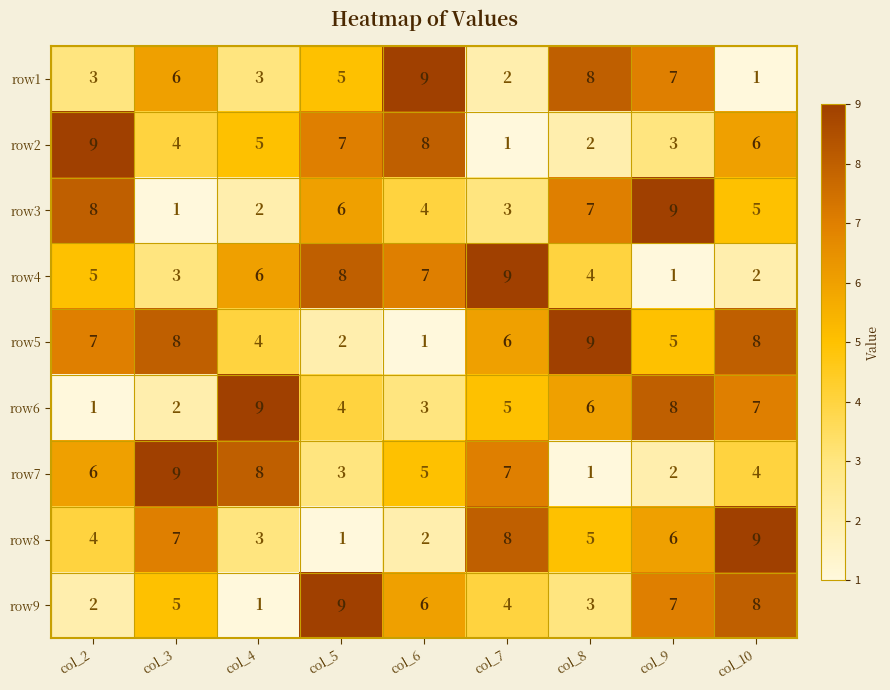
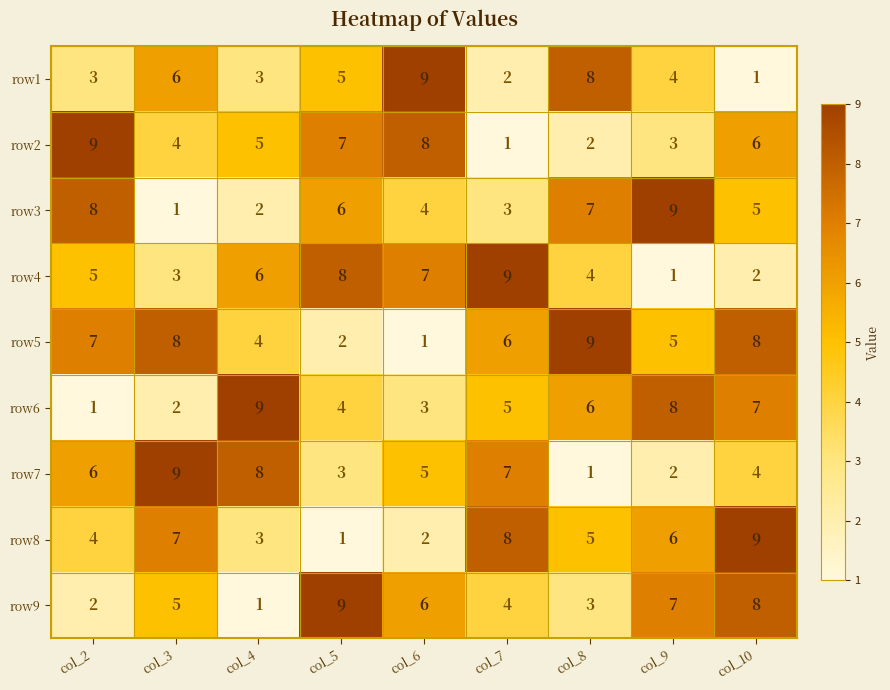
  {
    "row1": {
      "col_2": 3,
      "col_3": 6,
      "col_4": 3,
      "col_5": 5,
      "col_6": 9,
      "col_7": 2,
      "col_8": 8,
-     "col_9": 7,
+     "col_9": 4,
      "col_10": 1
    },
    "row2": {
      "col_2": 9,
      "col_3": 4,
      "col_4": 5,
      "col_5": 7,
      "col_6": 8,
      "col_7": 1,
      "col_8": 2,
      "col_9": 3,
      "col_10": 6
    },
    "row3": {
      "col_2": 8,
      "col_3": 1,
      "col_4": 2,
      "col_5": 6,
      "col_6": 4,
      "col_7": 3,
      "col_8": 7,
      "col_9": 9,
      "col_10": 5
    },
    "row4": {
      "col_2": 5,
      "col_3": 3,
      "col_4": 6,
      "col_5": 8,
      "col_6": 7,
      "col_7": 9,
      "col_8": 4,
      "col_9": 1,
      "col_10": 2
    },
    "row5": {
      "col_2": 7,
      "col_3": 8,
      "col_4": 4,
      "col_5": 2,
      "col_6": 1,
      "col_7": 6,
      "col_8": 9,
      "col_9": 5,
      "col_10": 8
    },
    "row6": {
      "col_2": 1,
      "col_3": 2,
      "col_4": 9,
      "col_5": 4,
      "col_6": 3,
      "col_7": 5,
      "col_8": 6,
      "col_9": 8,
      "col_10": 7
    },
    "row7": {
      "col_2": 6,
      "col_3": 9,
      "col_4": 8,
      "col_5": 3,
      "col_6": 5,
      "col_7": 7,
      "col_8": 1,
      "col_9": 2,
      "col_10": 4
    },
    "row8": {
      "col_2": 4,
      "col_3": 7,
      "col_4": 3,
      "col_5": 1,
      "col_6": 2,
      "col_7": 8,
      "col_8": 5,
      "col_9": 6,
      "col_10": 9
    },
    "row9": {
      "col_2": 2,
      "col_3": 5,
      "col_4": 1,
      "col_5": 9,
      "col_6": 6,
      "col_7": 4,
      "col_8": 3,
      "col_9": 7,
      "col_10": 8
    }
  }
